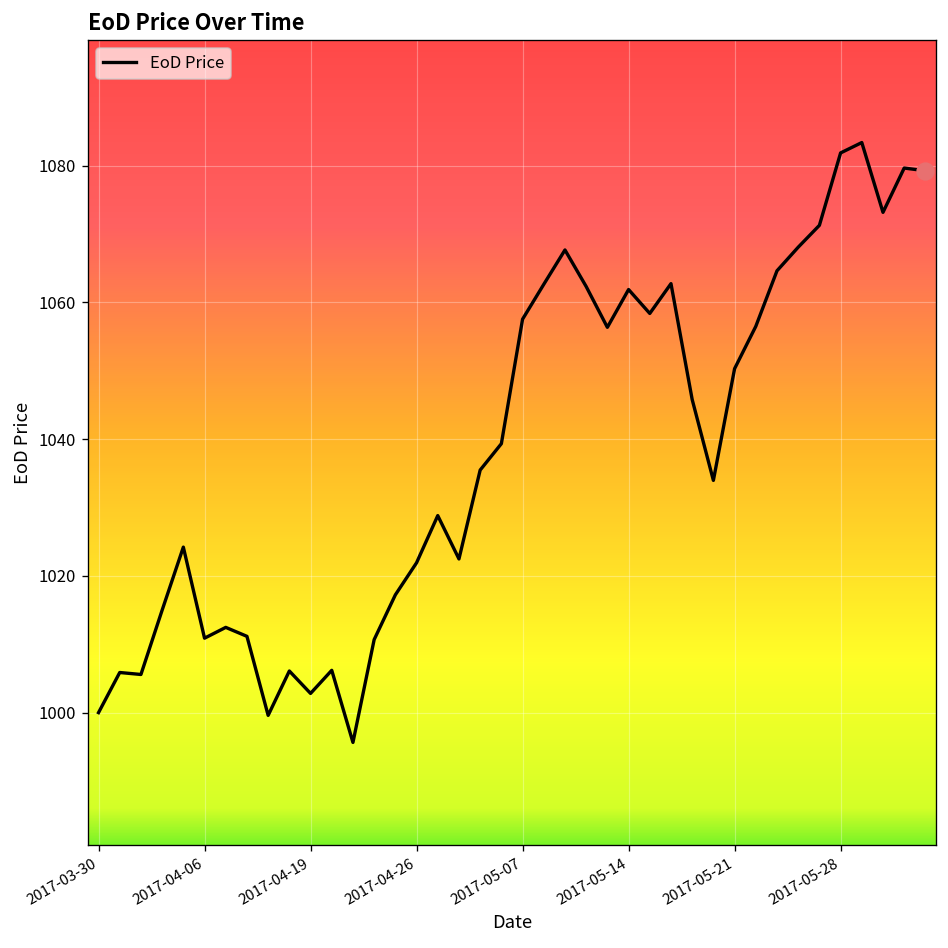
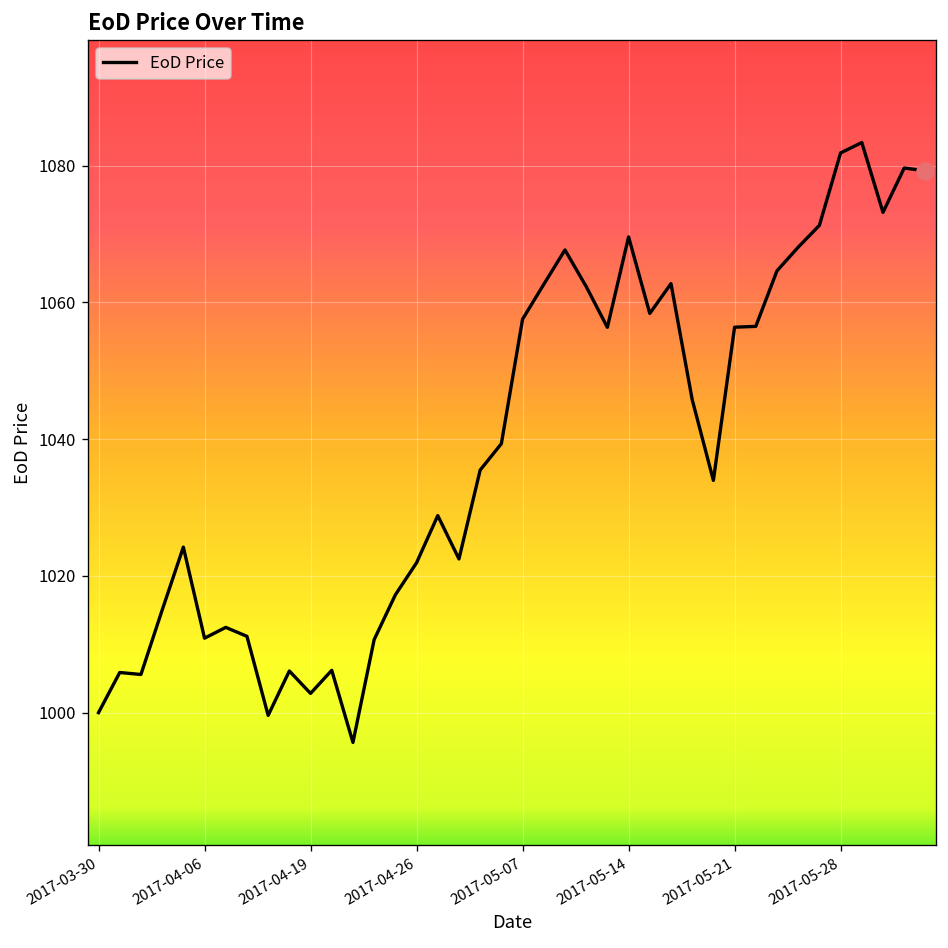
  {
    "EoD Price": {
      "2017-03-30": 1000,
      "2017-04-06": 1011,
      "2017-04-19": 1003,
      "2017-04-26": 1022,
      "2017-05-07": 1058,
-     "2017-05-14": 1062,
-     "2017-05-21": 1050,
+     "2017-05-14": 1070,
+     "2017-05-21": 1056,
      "2017-05-28": 1082
    }
  }
